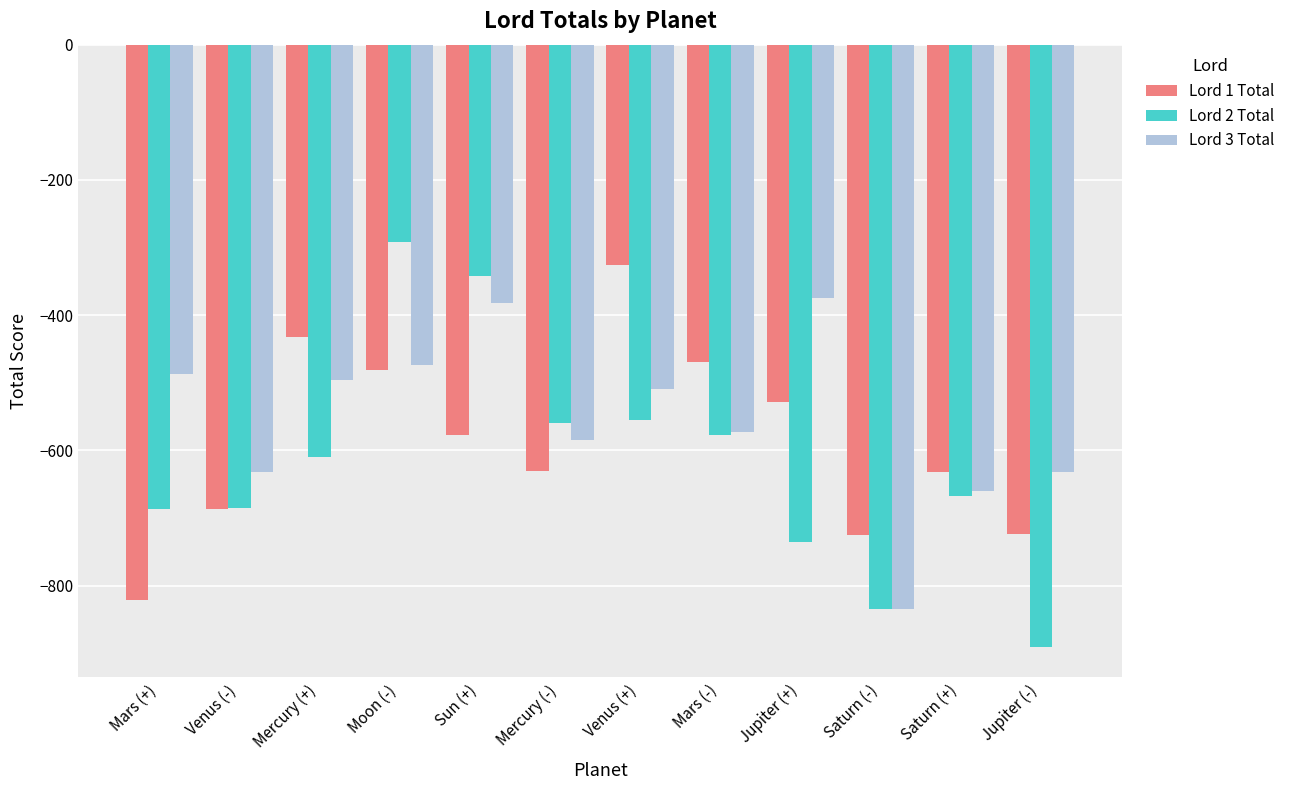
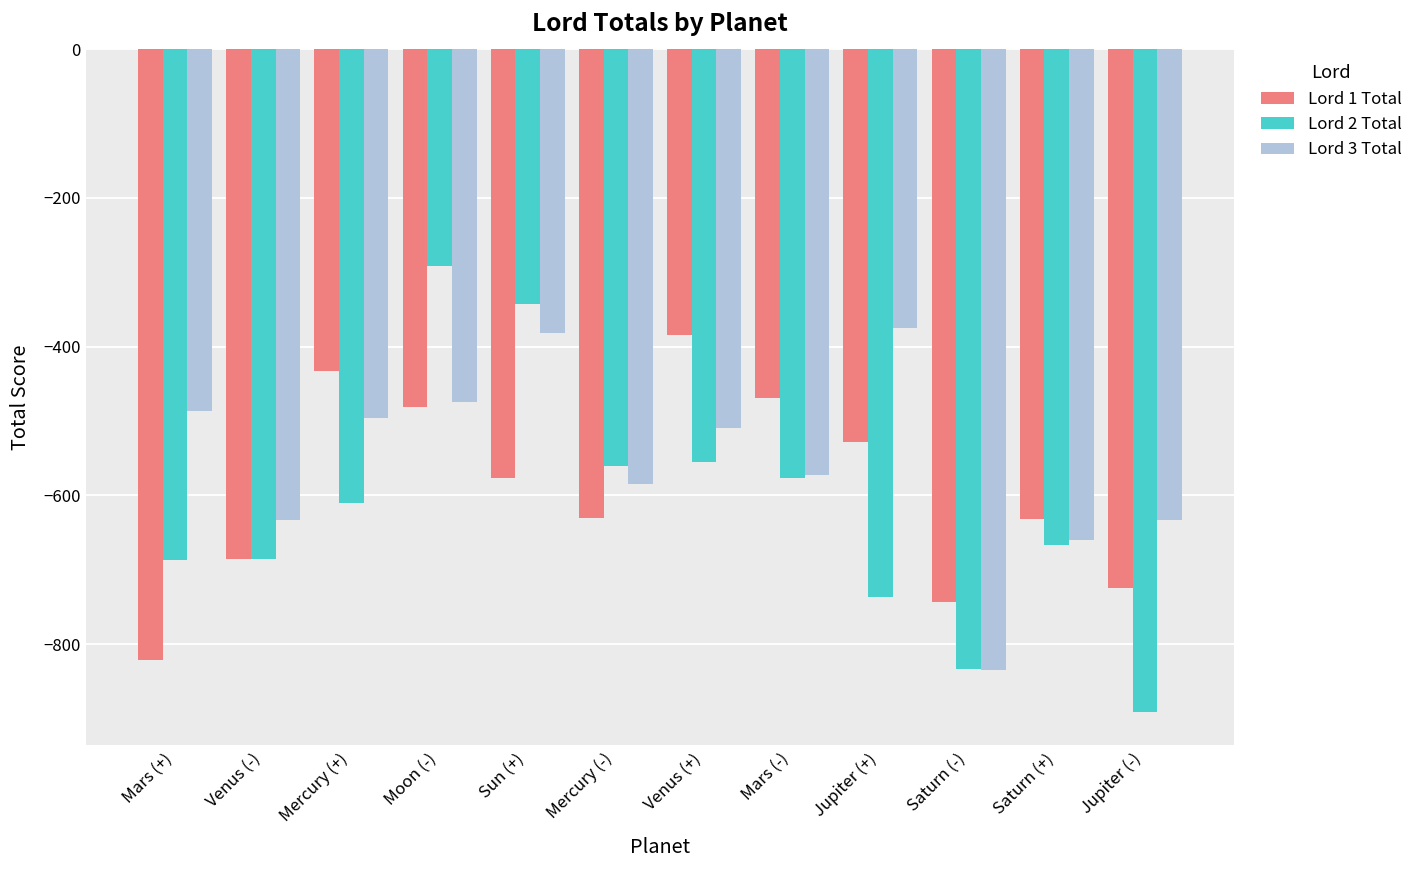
  {
    "Lord 1 Total": {
      "Mars (+)": -820,
      "Venus (-)": -690,
      "Mercury (+)": -430,
      "Moon (-)": -480,
      "Sun (+)": -580,
      "Mercury (-)": -630,
-     "Venus (+)": -330,
+     "Venus (+)": -380,
      "Mars (-)": -470,
      "Jupiter (+)": -530,
-     "Saturn (-)": -730,
+     "Saturn (-)": -740,
      "Saturn (+)": -630,
      "Jupiter (-)": -720
    },
    "Lord 2 Total": {
      "Mars (+)": -690,
      "Venus (-)": -690,
      "Mercury (+)": -610,
      "Moon (-)": -290,
      "Sun (+)": -340,
      "Mercury (-)": -560,
      "Venus (+)": -560,
      "Mars (-)": -580,
      "Jupiter (+)": -740,
      "Saturn (-)": -830,
      "Saturn (+)": -670,
      "Jupiter (-)": -890
    },
    "Lord 3 Total": {
      "Mars (+)": -490,
      "Venus (-)": -630,
      "Mercury (+)": -500,
      "Moon (-)": -470,
      "Sun (+)": -380,
      "Mercury (-)": -580,
      "Venus (+)": -510,
      "Mars (-)": -570,
      "Jupiter (+)": -370,
      "Saturn (-)": -830,
      "Saturn (+)": -660,
      "Jupiter (-)": -630
    }
  }
